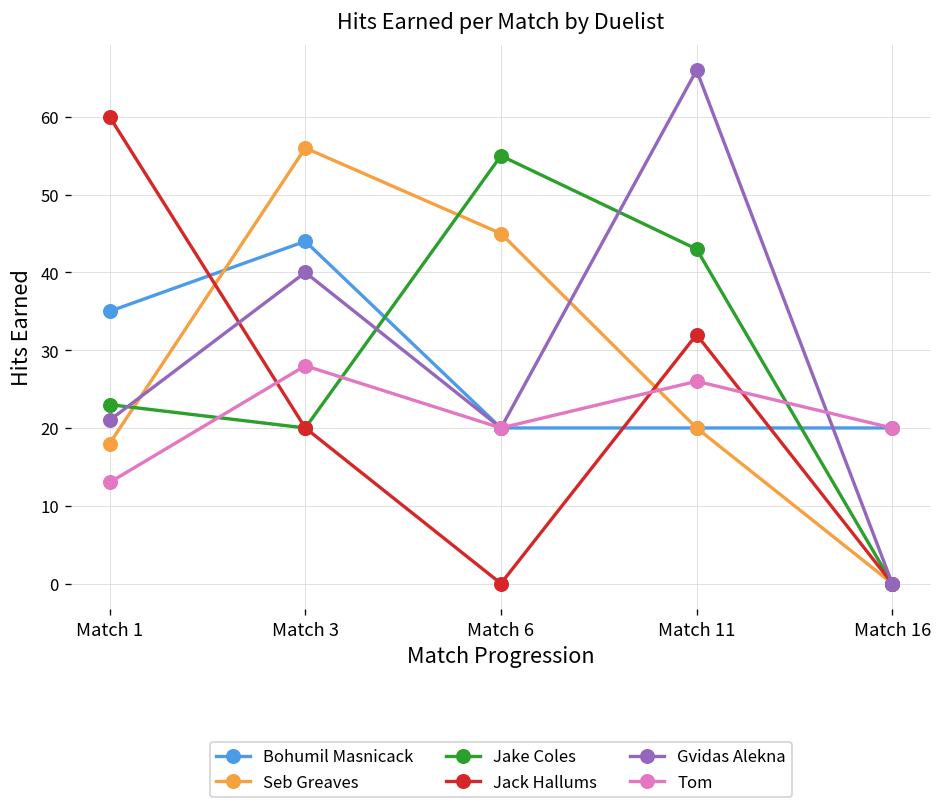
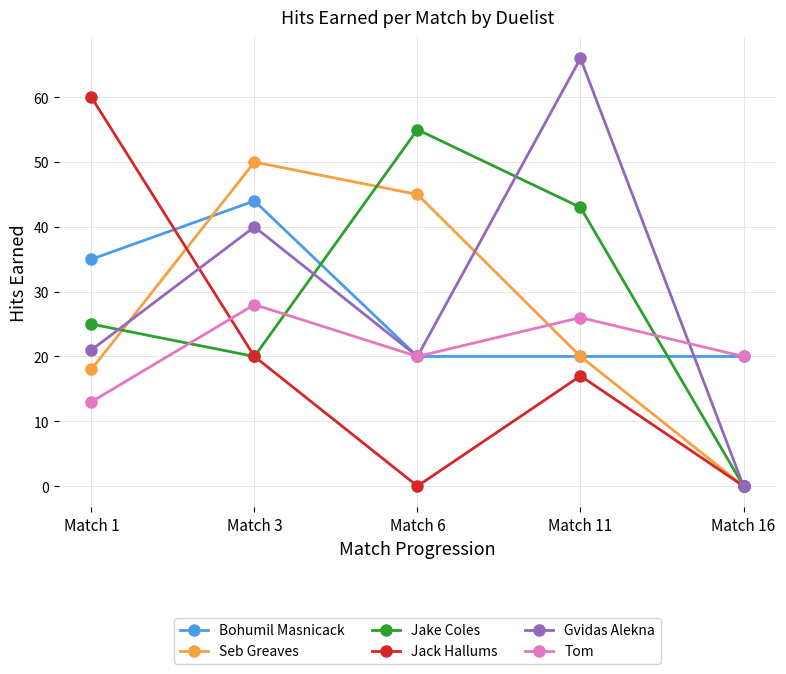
  {
    "Bohumil Masnicack": {
      "Match 1": 35,
      "Match 3": 44
    },
    "Seb Greaves": {
      "Match 1": 18,
-     "Match 3": 56,
+     "Match 3": 50,
      "Match 6": 45
    },
    "Jake Coles": {
-     "Match 1": 23,
+     "Match 1": 25,
      "Match 6": 55,
      "Match 11": 43
    },
    "Jack Hallums": {
      "Match 1": 60,
      "Match 6": 0,
-     "Match 11": 32
+     "Match 11": 17
    },
    "Gvidas Alekna": {
      "Match 1": 21,
      "Match 3": 40,
      "Match 11": 66
    },
    "Tom": {
      "Match 1": 13,
      "Match 3": 28,
      "Match 11": 26
    }
  }
